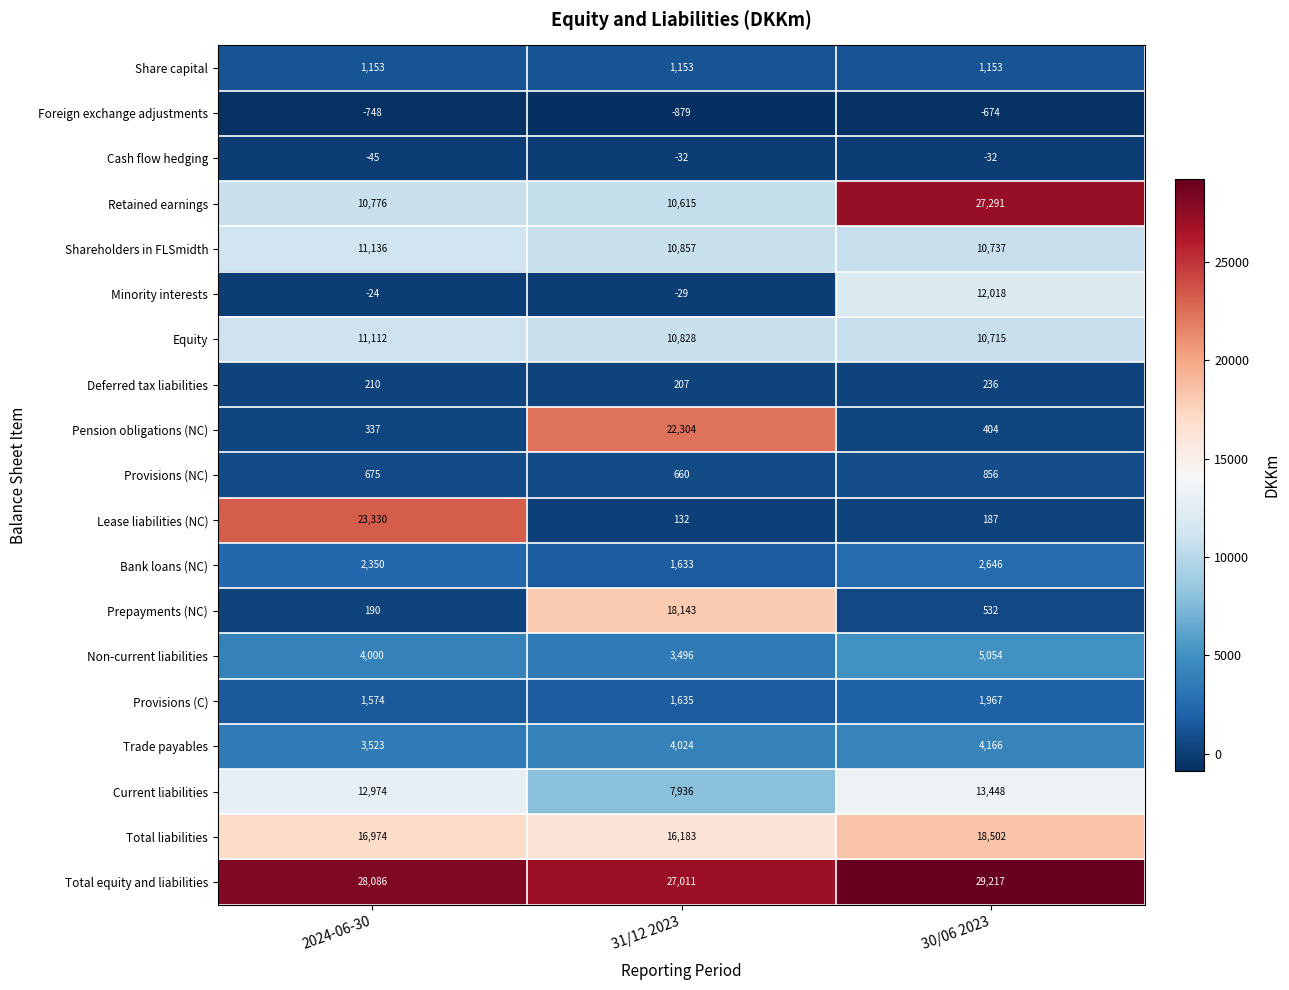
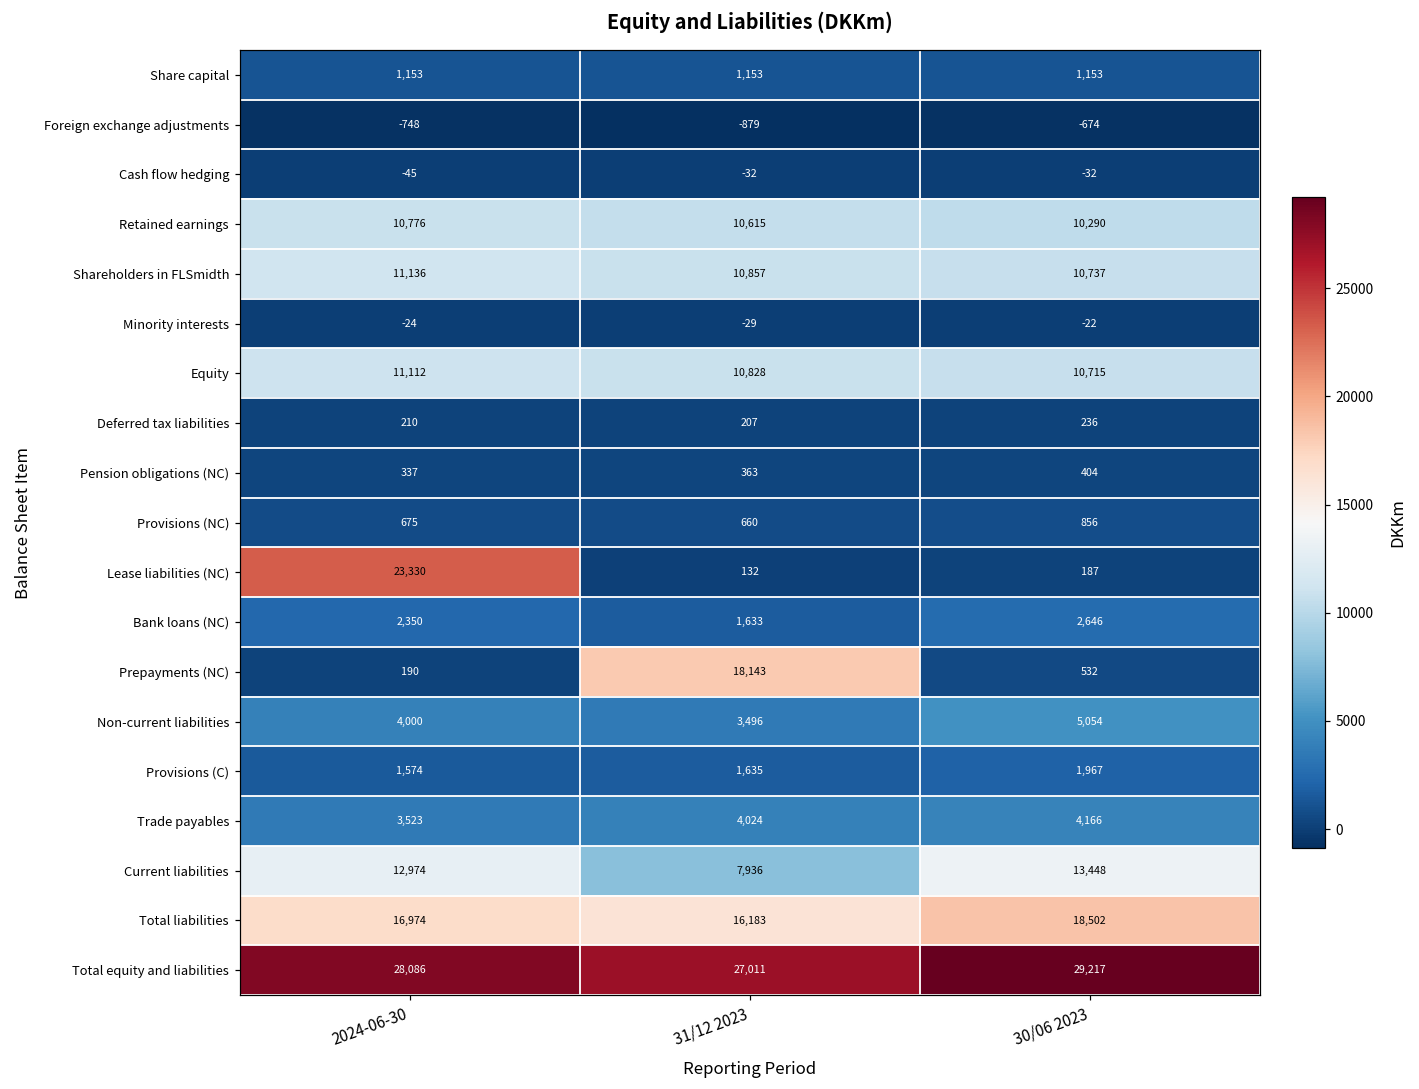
  {
    "Share capital": {
      "2024-06-30": "1,153",
      "31/12 2023": "1,153",
      "30/06 2023": "1,153"
    },
    "Foreign exchange adjustments": {
      "2024-06-30": "-748",
      "31/12 2023": "-879",
      "30/06 2023": "-674"
    },
    "Cash flow hedging": {
      "2024-06-30": "-45",
      "31/12 2023": "-32",
      "30/06 2023": "-32"
    },
    "Retained earnings": {
      "2024-06-30": "10,776",
      "31/12 2023": "10,615",
-     "30/06 2023": "27,291"
+     "30/06 2023": "10,290"
    },
    "Shareholders in FLSmidth": {
      "2024-06-30": "11,136",
      "31/12 2023": "10,857",
      "30/06 2023": "10,737"
    },
    "Minority interests": {
      "2024-06-30": "-24",
      "31/12 2023": "-29",
-     "30/06 2023": "12,018"
+     "30/06 2023": "-22"
    },
    "Equity": {
      "2024-06-30": "11,112",
      "31/12 2023": "10,828",
      "30/06 2023": "10,715"
    },
    "Deferred tax liabilities": {
      "2024-06-30": "210",
      "31/12 2023": "207",
      "30/06 2023": "236"
    },
    "Pension obligations (NC)": {
      "2024-06-30": "337",
-     "31/12 2023": "22,304",
+     "31/12 2023": "363",
      "30/06 2023": "404"
    },
    "Provisions (NC)": {
      "2024-06-30": "675",
      "31/12 2023": "660",
      "30/06 2023": "856"
    },
    "Lease liabilities (NC)": {
      "2024-06-30": "23,330",
      "31/12 2023": "132",
      "30/06 2023": "187"
    },
    "Bank loans (NC)": {
      "2024-06-30": "2,350",
      "31/12 2023": "1,633",
      "30/06 2023": "2,646"
    },
    "Prepayments (NC)": {
      "2024-06-30": "190",
      "31/12 2023": "18,143",
      "30/06 2023": "532"
    },
    "Non-current liabilities": {
      "2024-06-30": "4,000",
      "31/12 2023": "3,496",
      "30/06 2023": "5,054"
    },
    "Provisions (C)": {
      "2024-06-30": "1,574",
      "31/12 2023": "1,635",
      "30/06 2023": "1,967"
    },
    "Trade payables": {
      "2024-06-30": "3,523",
      "31/12 2023": "4,024",
      "30/06 2023": "4,166"
    },
    "Current liabilities": {
      "2024-06-30": "12,974",
      "31/12 2023": "7,936",
      "30/06 2023": "13,448"
    },
    "Total liabilities": {
      "2024-06-30": "16,974",
      "31/12 2023": "16,183",
      "30/06 2023": "18,502"
    },
    "Total equity and liabilities": {
      "2024-06-30": "28,086",
      "31/12 2023": "27,011",
      "30/06 2023": "29,217"
    }
  }
